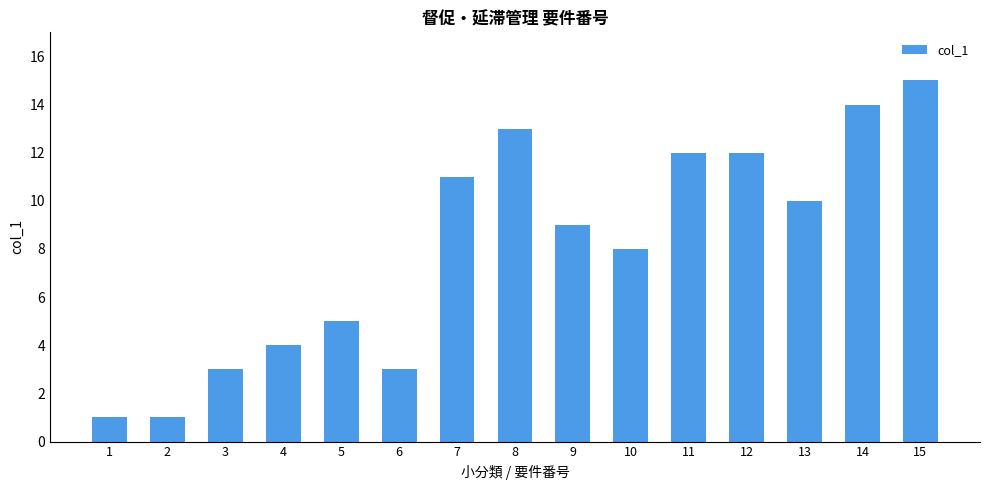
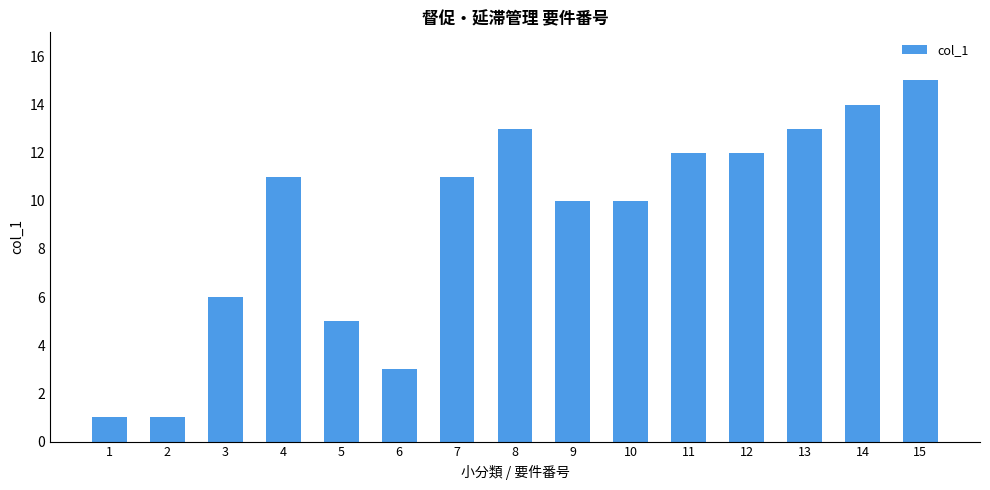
  {
    "1": 1,
    "2": 1,
-   "3": 3,
-   "4": 4,
+   "3": 6,
+   "4": 11,
    "5": 5,
    "6": 3,
    "7": 11,
    "8": 13,
-   "9": 9,
-   "10": 8,
+   "9": 10,
+   "10": 10,
    "11": 12,
    "12": 12,
-   "13": 10,
+   "13": 13,
    "14": 14,
    "15": 15
  }
